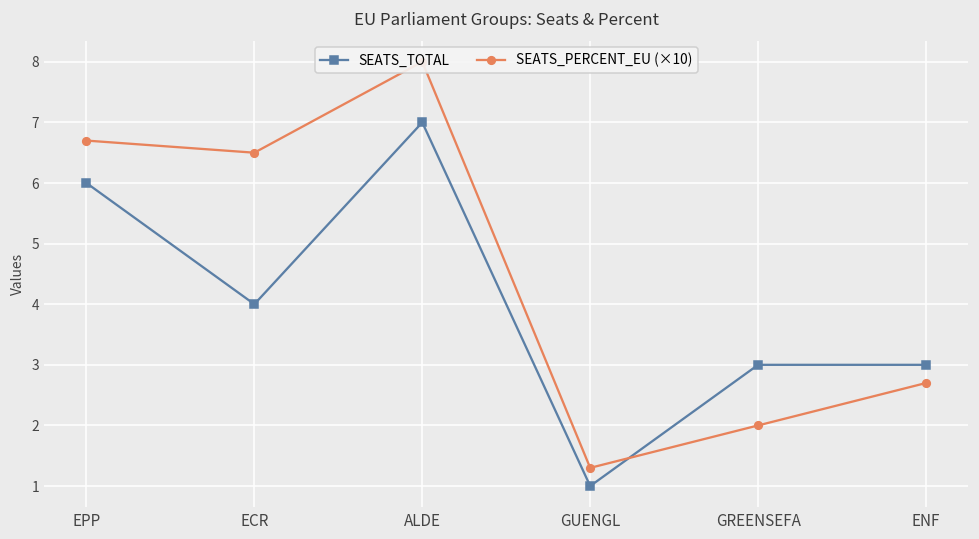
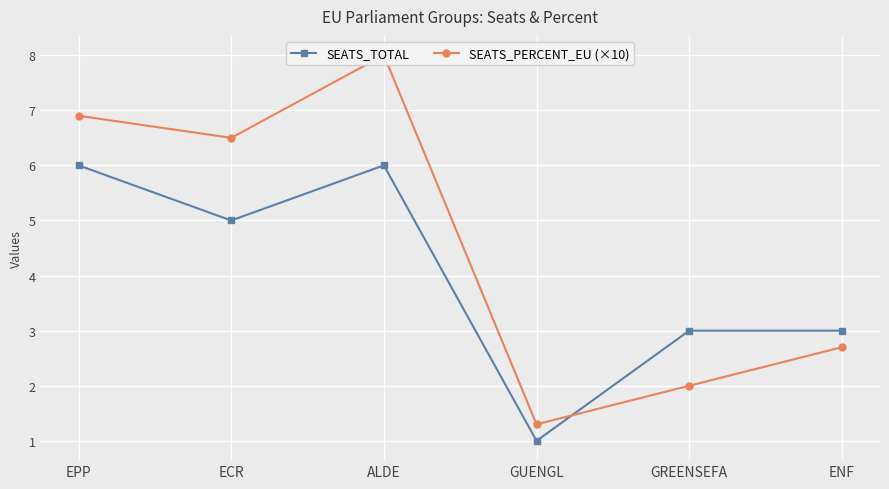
  {
    "SEATS_TOTAL": {
      "EPP": 6,
-     "ECR": 4,
-     "ALDE": 7,
+     "ECR": 5,
+     "ALDE": 6,
      "GUENGL": 1,
      "GREENSEFA": 3,
      "ENF": 3
    },
    "SEATS_PERCENT_EU (×10)": {
-     "EPP": 6.7,
+     "EPP": 6.9,
      "ECR": 6.5,
      "GUENGL": 1.3,
      "GREENSEFA": 2.0,
      "ENF": 2.7
    }
  }
